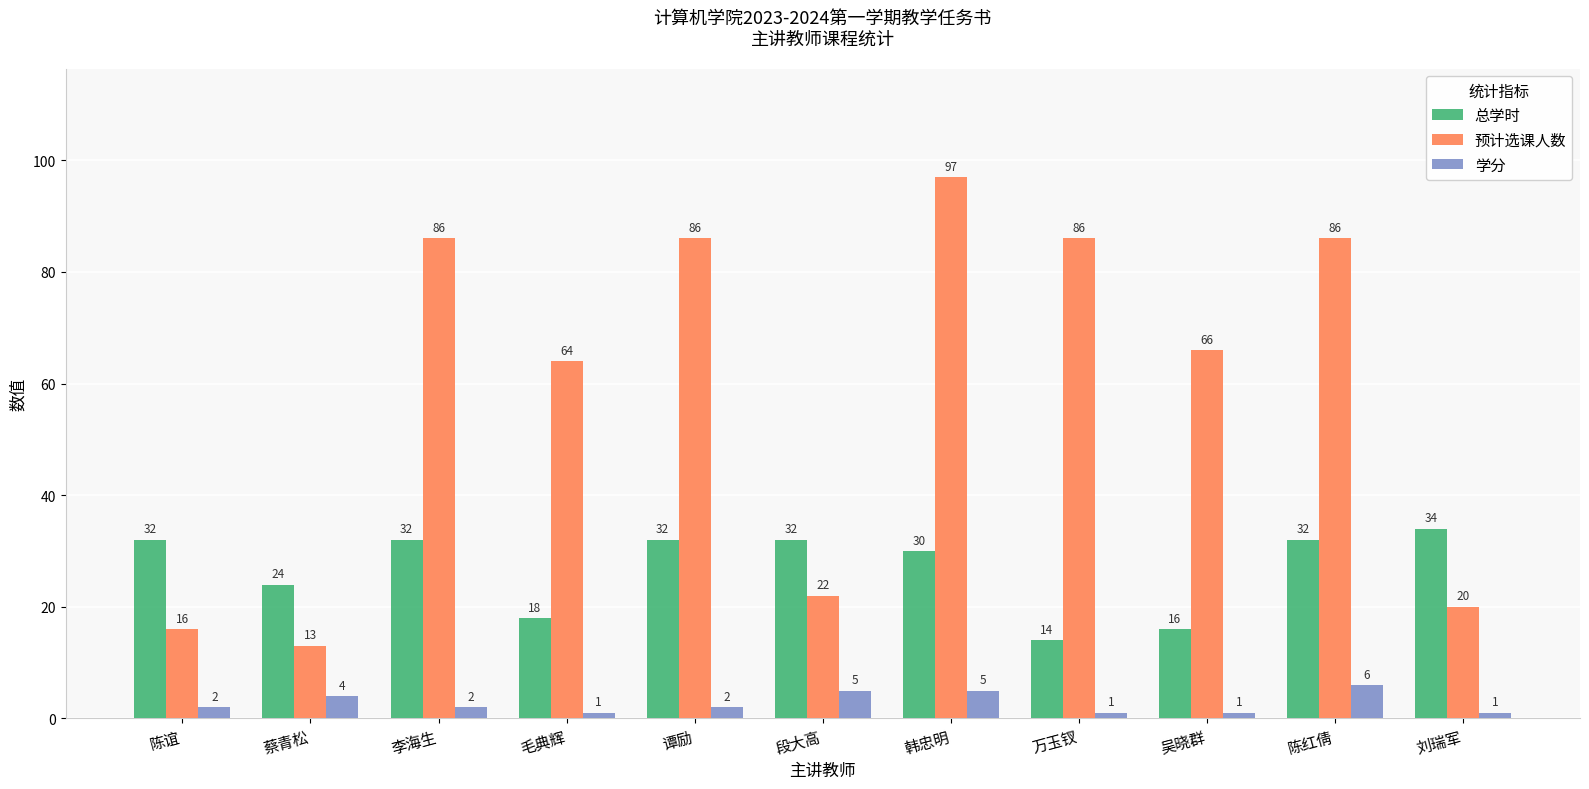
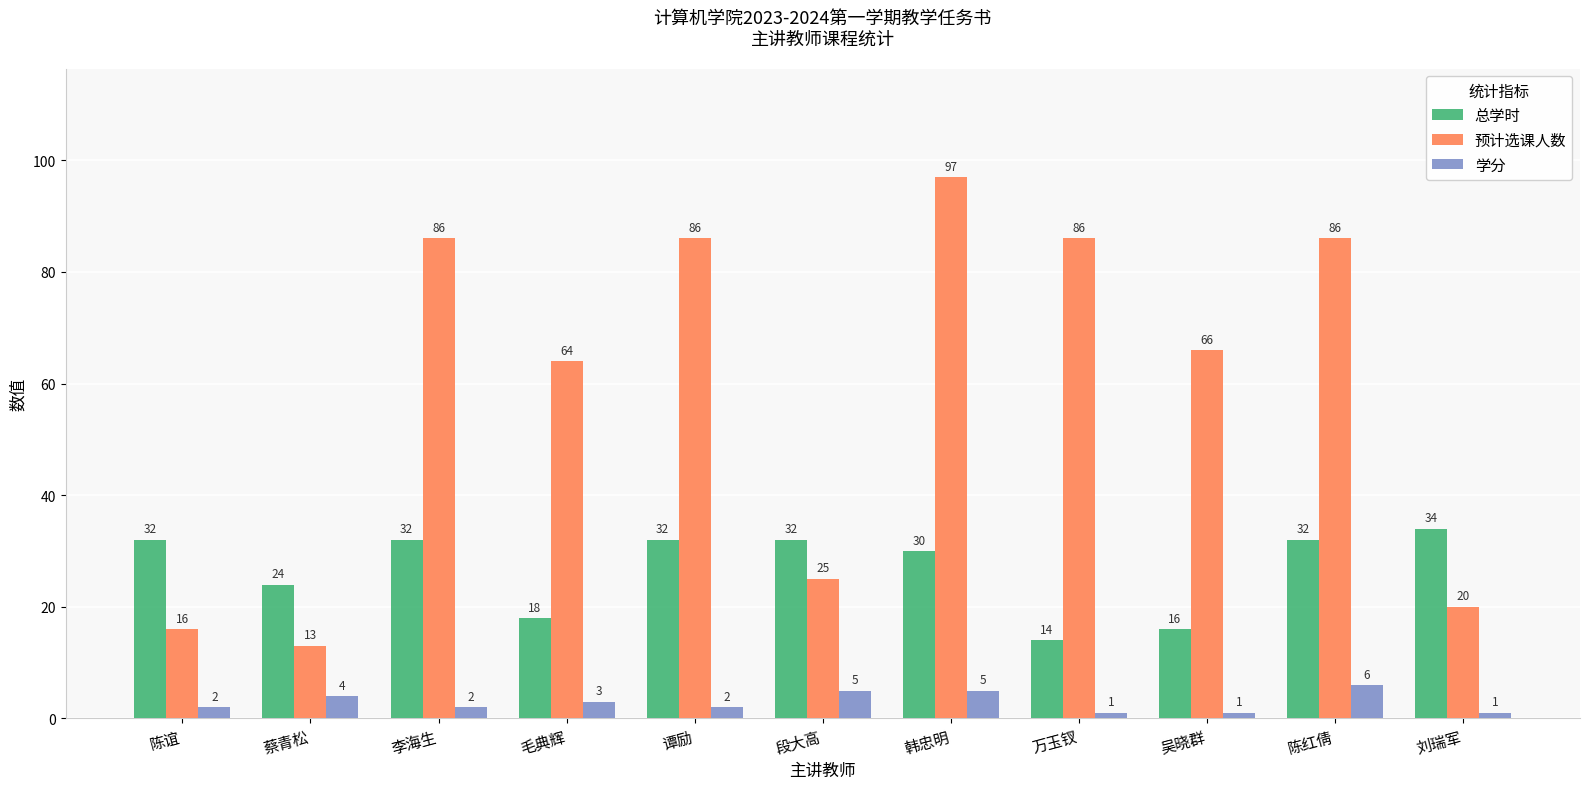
  {
    "总学时": {
      "陈谊": 32,
      "蔡青松": 24,
      "李海生": 32,
      "毛典辉": 18,
      "谭励": 32,
      "段大高": 32,
      "韩忠明": 30,
      "万玉钗": 14,
      "吴晓群": 16,
      "陈红倩": 32,
      "刘瑞军": 34
    },
    "预计选课人数": {
      "陈谊": 16,
      "蔡青松": 13,
      "李海生": 86,
      "毛典辉": 64,
      "谭励": 86,
-     "段大高": 22,
+     "段大高": 25,
      "韩忠明": 97,
      "万玉钗": 86,
      "吴晓群": 66,
      "陈红倩": 86,
      "刘瑞军": 20
    },
    "学分": {
      "陈谊": 2,
      "蔡青松": 4,
      "李海生": 2,
-     "毛典辉": 1,
+     "毛典辉": 3,
      "谭励": 2,
      "段大高": 5,
      "韩忠明": 5,
      "万玉钗": 1,
      "吴晓群": 1,
      "陈红倩": 6,
      "刘瑞军": 1
    }
  }
